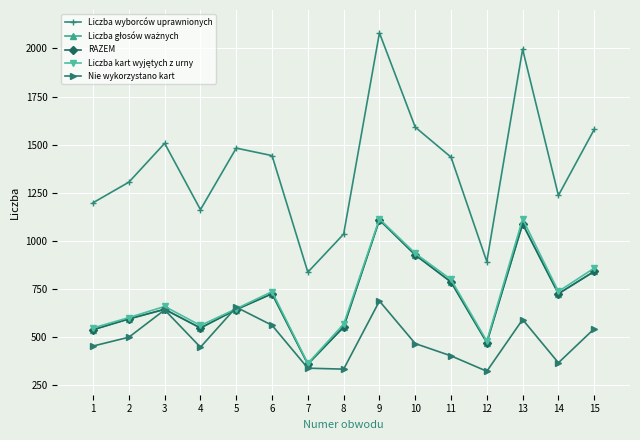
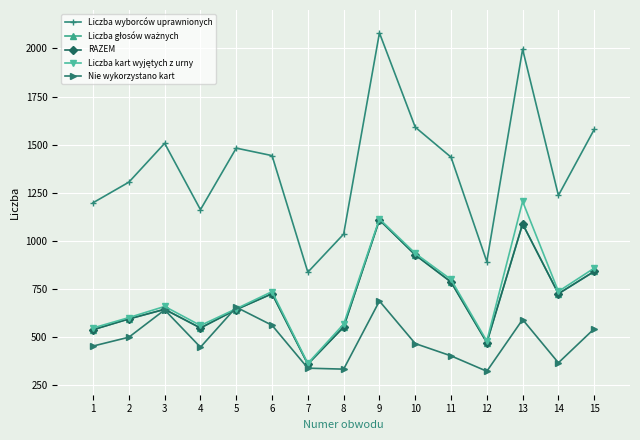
  {
    "Liczba kart wyjętych z urny": {
      "3": 660,
      "8": 570,
-     "13": 1110,
+     "13": 1210,
      "15": 860
    }
  }
